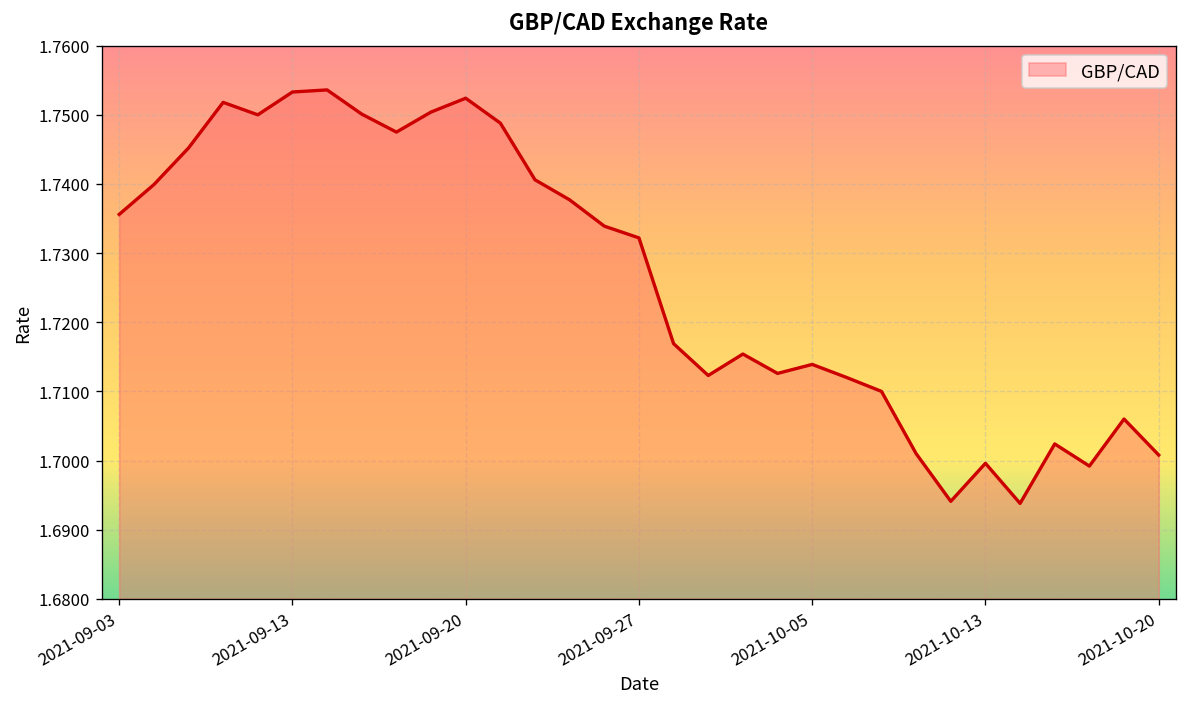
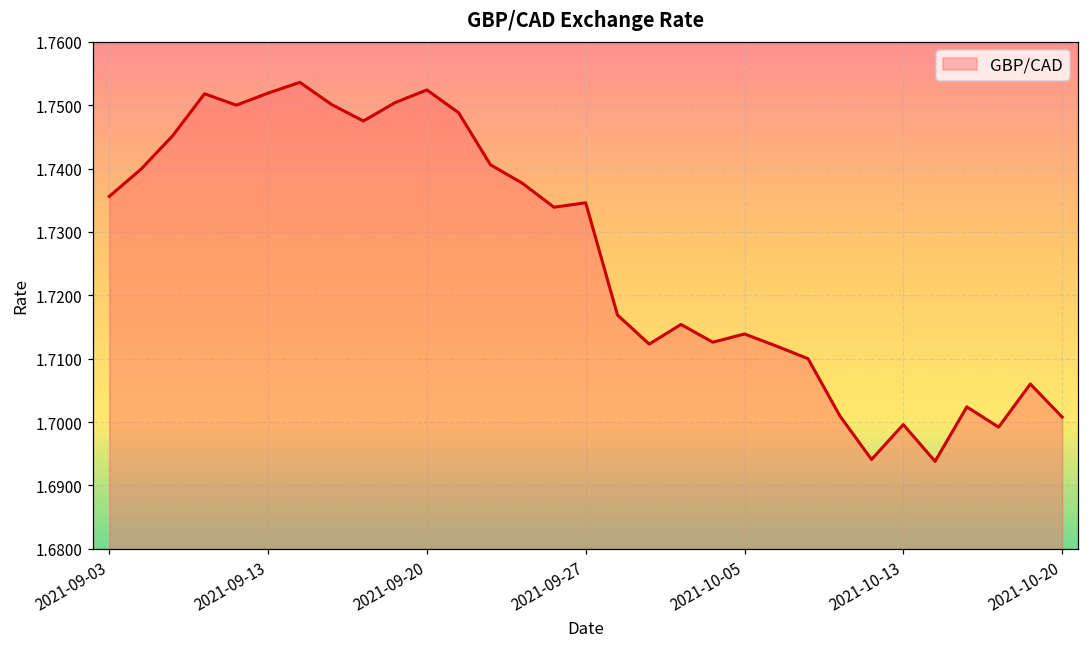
  {
    "2021-09-03": 1.736,
-   "2021-09-13": 1.753,
+   "2021-09-13": 1.752,
    "2021-09-20": 1.752,
-   "2021-09-27": 1.732,
+   "2021-09-27": 1.735,
    "2021-10-05": 1.714,
    "2021-10-13": 1.700,
    "2021-10-20": 1.701
  }
